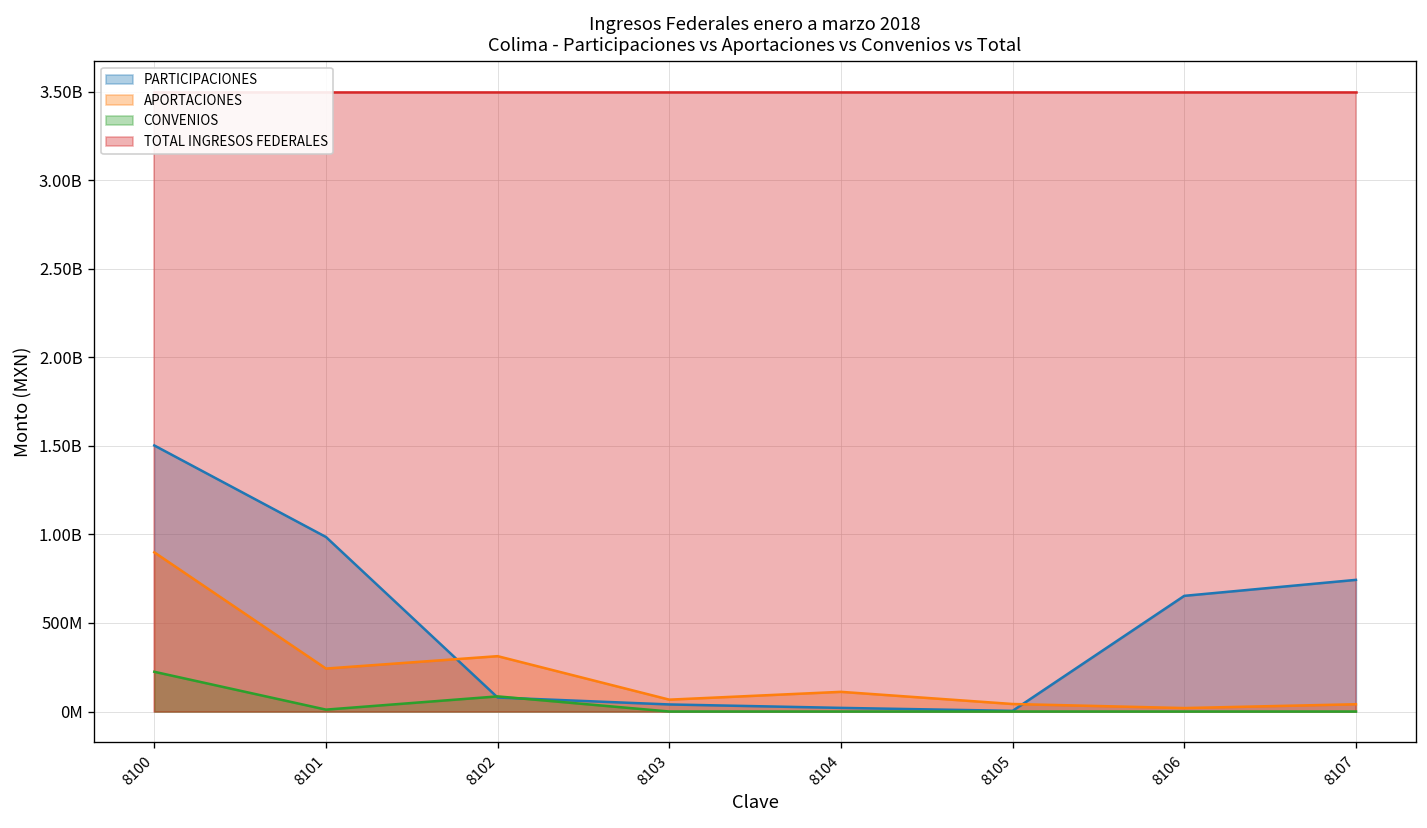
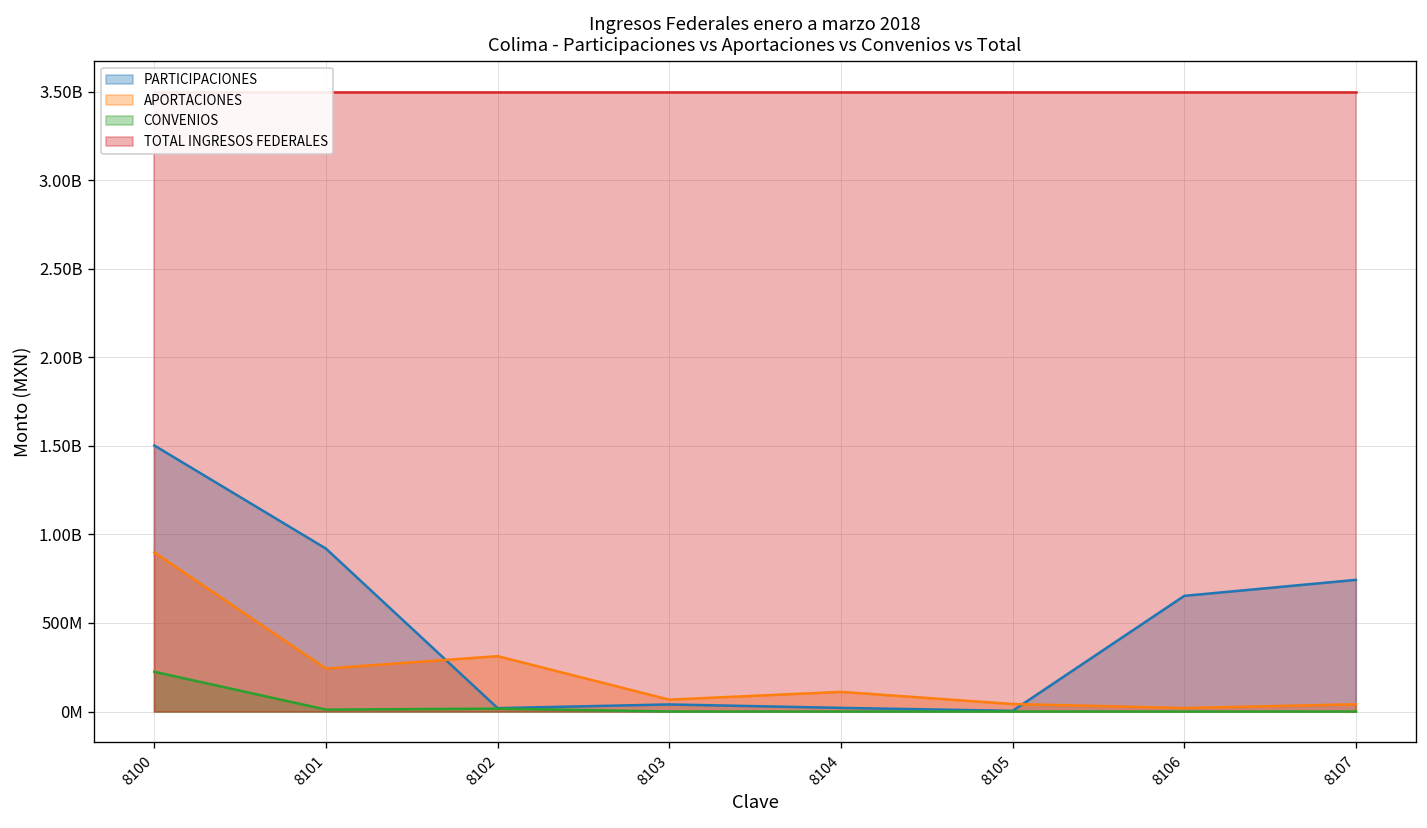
  {
    "PARTICIPACIONES": {
      "8100": 1500000000,
-     "8101": 990000000,
-     "8102": 80000000,
+     "8101": 920000000,
+     "8102": 20000000,
      "8103": 40000000,
      "8104": 20000000,
      "8106": 650000000,
      "8107": 740000000
    },
    "CONVENIOS": {
      "8100": 220000000,
      "8101": 10000000,
-     "8102": 90000000,
+     "8102": 20000000,
      "8103": 0,
      "8104": 0,
      "8106": 0,
      "8107": 0
    }
  }
